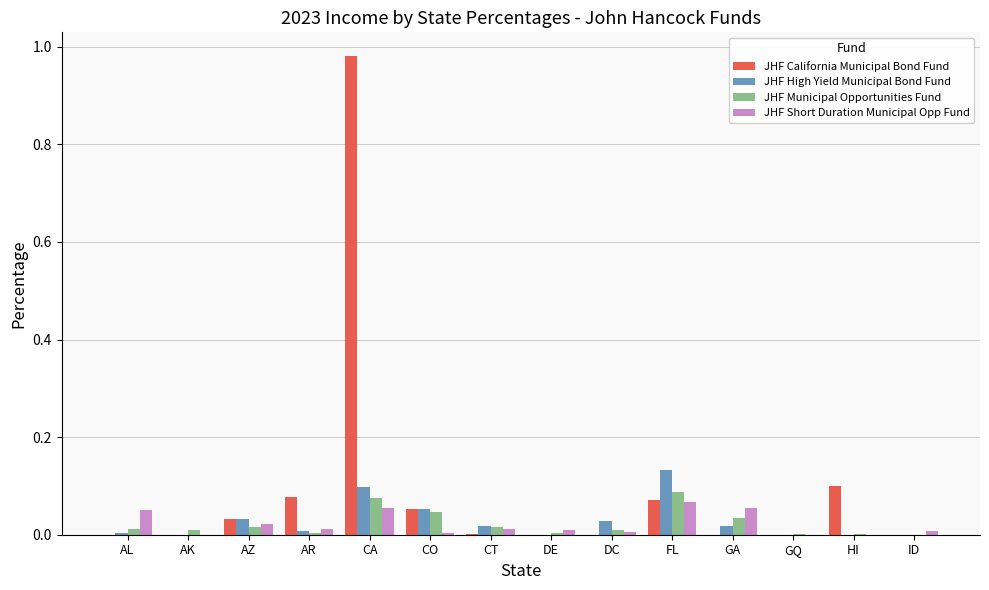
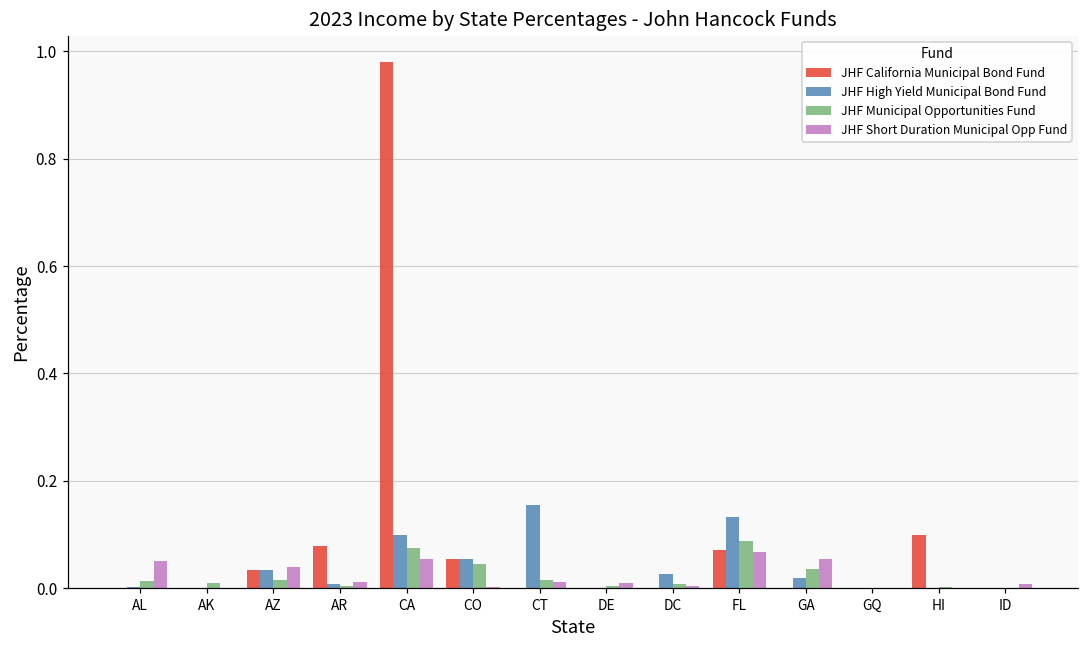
  {
    "JHF California Municipal Bond Fund": {
      "AL": 0.00,
      "AZ": 0.03,
      "AR": 0.08,
      "CA": 0.98,
      "CO": 0.05,
      "DE": 0.00,
      "DC": 0.00,
      "FL": 0.07,
      "GQ": 0.00,
      "HI": 0.10,
      "ID": 0.00
    },
    "JHF High Yield Municipal Bond Fund": {
      "AZ": 0.03,
      "AR": 0.01,
      "CA": 0.10,
      "CO": 0.05,
-     "CT": 0.02,
+     "CT": 0.15,
      "DE": 0.00,
      "DC": 0.03,
      "FL": 0.13,
      "GA": 0.02,
      "GQ": 0.00,
      "HI": 0.00,
      "ID": 0.00
    },
    "JHF Municipal Opportunities Fund": {
      "AL": 0.01,
      "AK": 0.01,
      "AZ": 0.02,
      "CA": 0.08,
      "CO": 0.05,
      "CT": 0.02,
      "DC": 0.01,
      "FL": 0.09,
      "GA": 0.04,
      "ID": 0.00
    },
    "JHF Short Duration Municipal Opp Fund": {
      "AL": 0.05,
      "AK": 0.00,
-     "AZ": 0.02,
+     "AZ": 0.04,
      "AR": 0.01,
      "CA": 0.05,
      "CT": 0.01,
      "DE": 0.01,
      "FL": 0.07,
      "GA": 0.05,
      "GQ": 0.00,
      "HI": 0.00,
      "ID": 0.01
    }
  }
